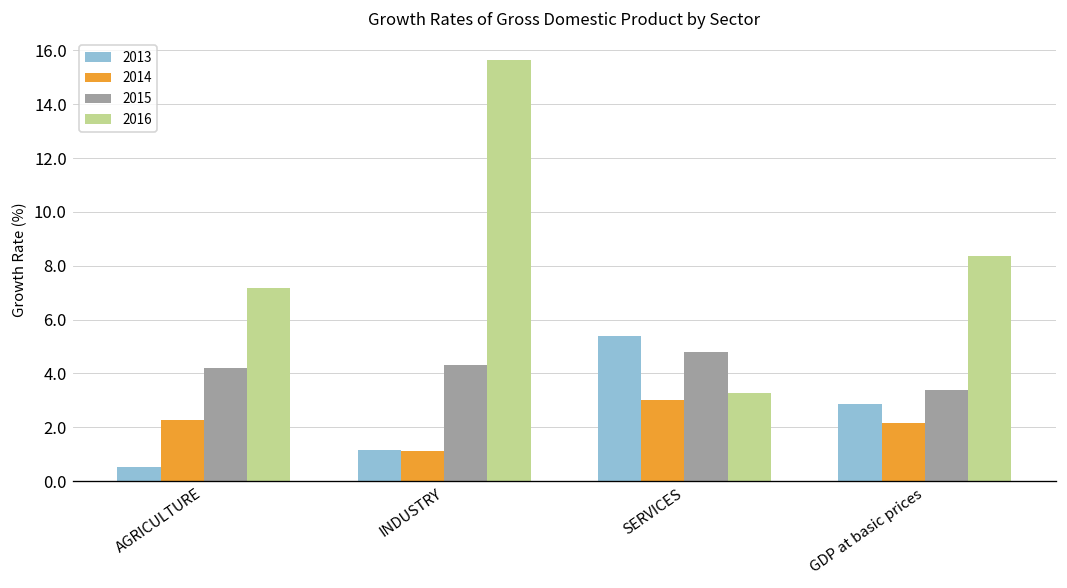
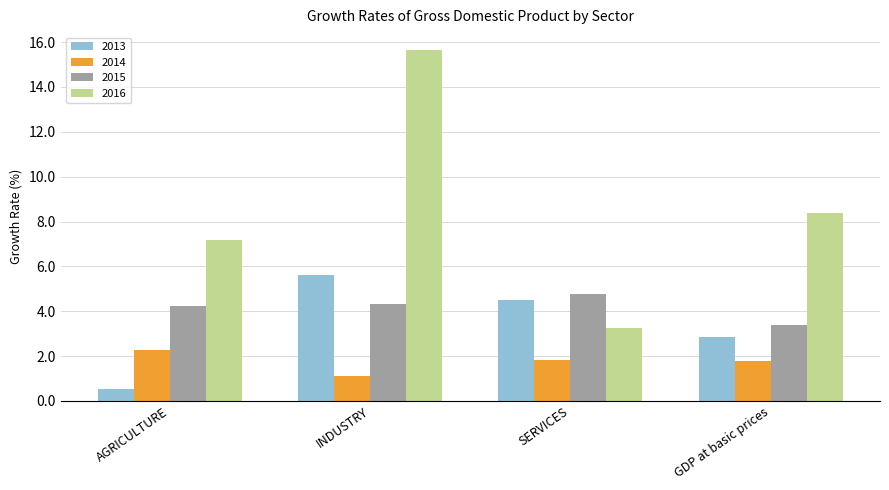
  {
    "2013": {
      "AGRICULTURE": 0.5,
-     "INDUSTRY": 1.1,
-     "SERVICES": 5.4,
+     "INDUSTRY": 5.6,
+     "SERVICES": 4.5,
      "GDP at basic prices": 2.9
    },
    "2014": {
      "AGRICULTURE": 2.3,
      "INDUSTRY": 1.1,
-     "SERVICES": 3.0,
-     "GDP at basic prices": 2.2
+     "SERVICES": 1.8,
+     "GDP at basic prices": 1.8
    },
    "2015": {
      "AGRICULTURE": 4.2,
      "INDUSTRY": 4.3,
      "SERVICES": 4.8,
      "GDP at basic prices": 3.4
    },
    "2016": {
      "AGRICULTURE": 7.2,
      "INDUSTRY": 15.7,
      "SERVICES": 3.3,
      "GDP at basic prices": 8.4
    }
  }
